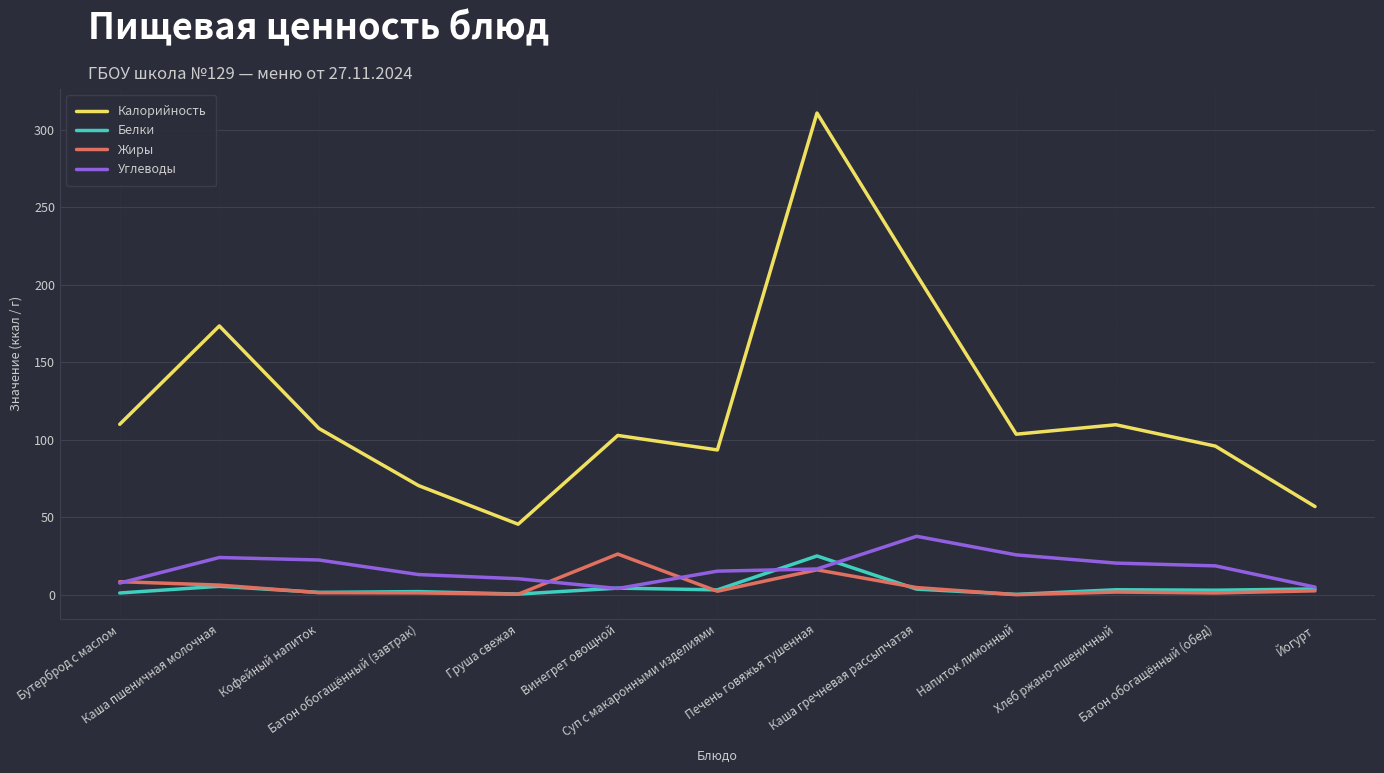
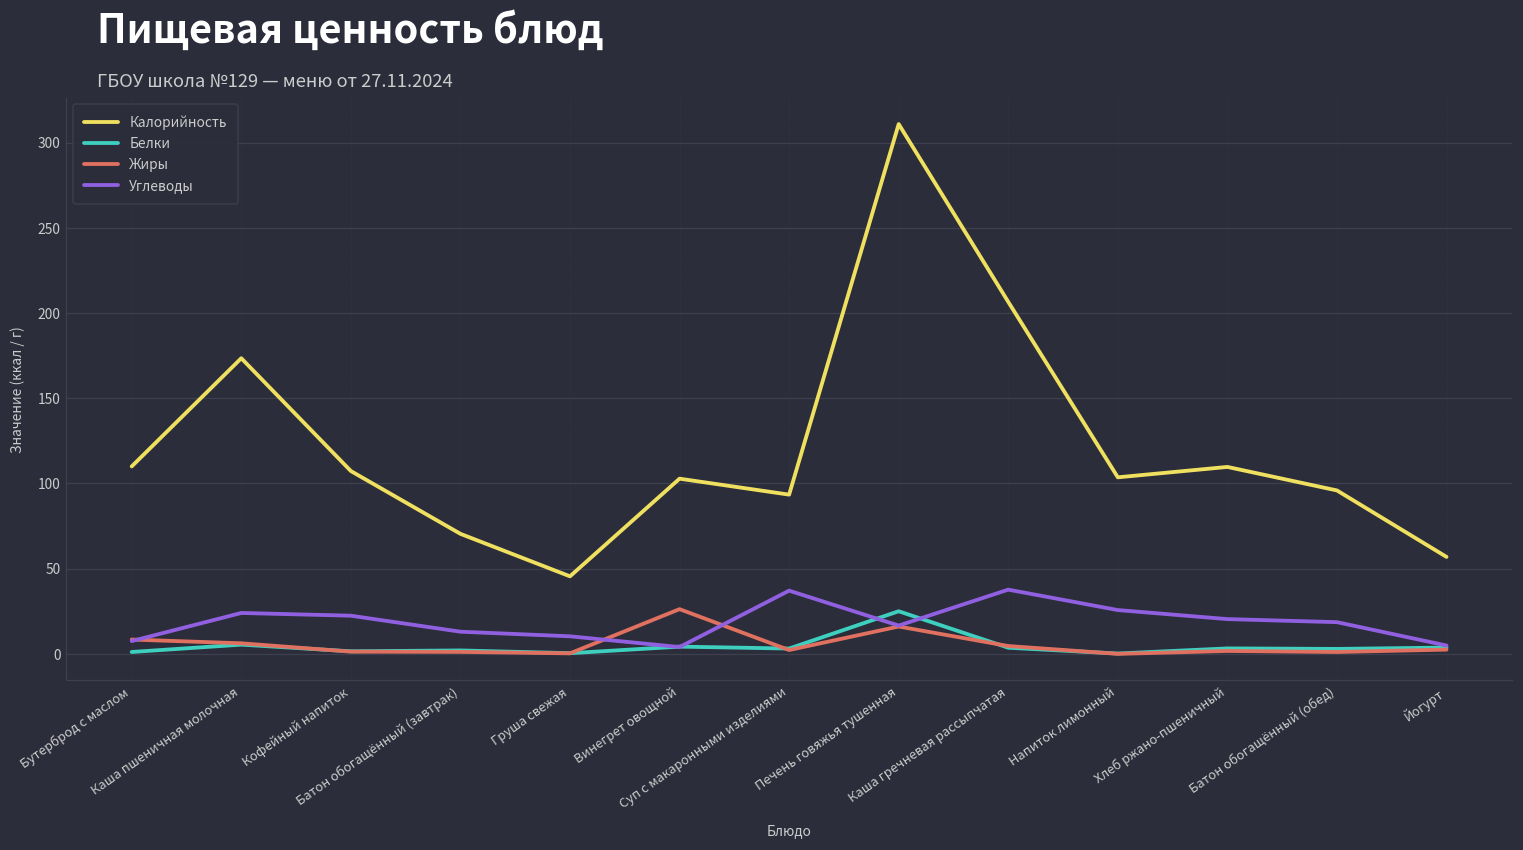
  {
    "Калорийность": {
      "Бутерброд с маслом": 110,
      "Каша пшеничная молочная": 173,
      "Кофейный напиток": 107,
      "Батон обогащённый (завтрак)": 70,
      "Груша свежая": 46,
      "Винегрет овощной": 103,
      "Суп с макаронными изделиями": 93,
      "Печень говяжья тушенная": 311,
      "Каша гречневая рассыпчатая": 207,
      "Напиток лимонный": 104,
      "Хлеб ржано-пшеничный": 110,
      "Батон обогащённый (обед)": 96,
      "Йогурт": 57
    },
    "Белки": {
      "Бутерброд с маслом": 1,
      "Печень говяжья тушенная": 25,
      "Батон обогащённый (обед)": 3
    },
    "Жиры": {
      "Винегрет овощной": 26,
      "Батон обогащённый (обед)": 1
    },
    "Углеводы": {
      "Каша пшеничная молочная": 24,
      "Кофейный напиток": 22,
      "Батон обогащённый (завтрак)": 13,
      "Груша свежая": 10,
-     "Суп с макаронными изделиями": 15,
+     "Суп с макаронными изделиями": 37,
      "Каша гречневая рассыпчатая": 38,
      "Напиток лимонный": 26,
      "Хлеб ржано-пшеничный": 20,
      "Батон обогащённый (обед)": 19
    }
  }
